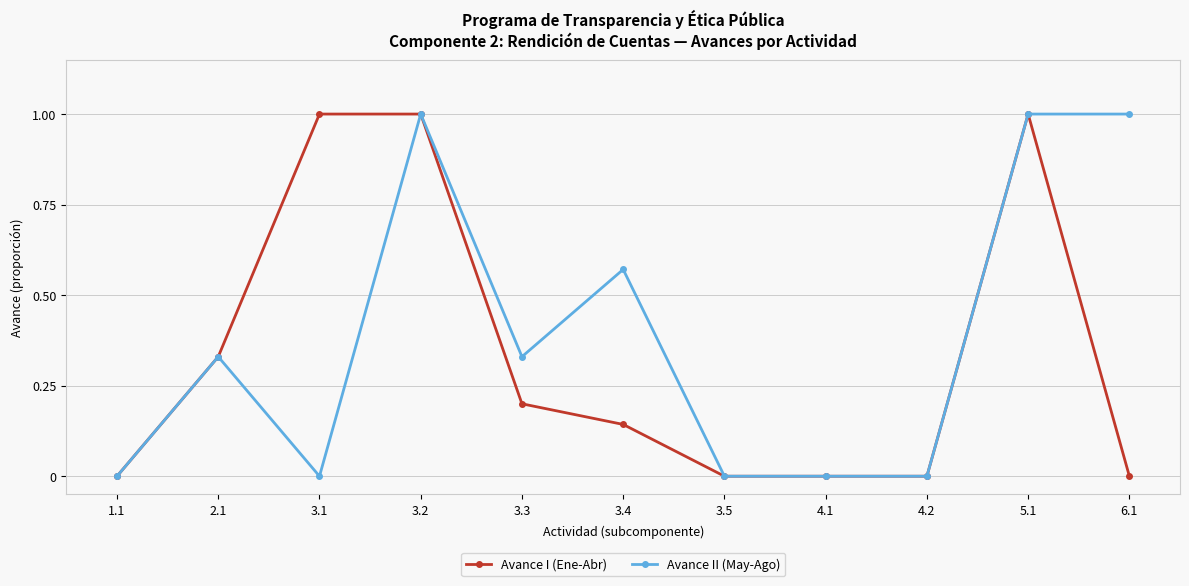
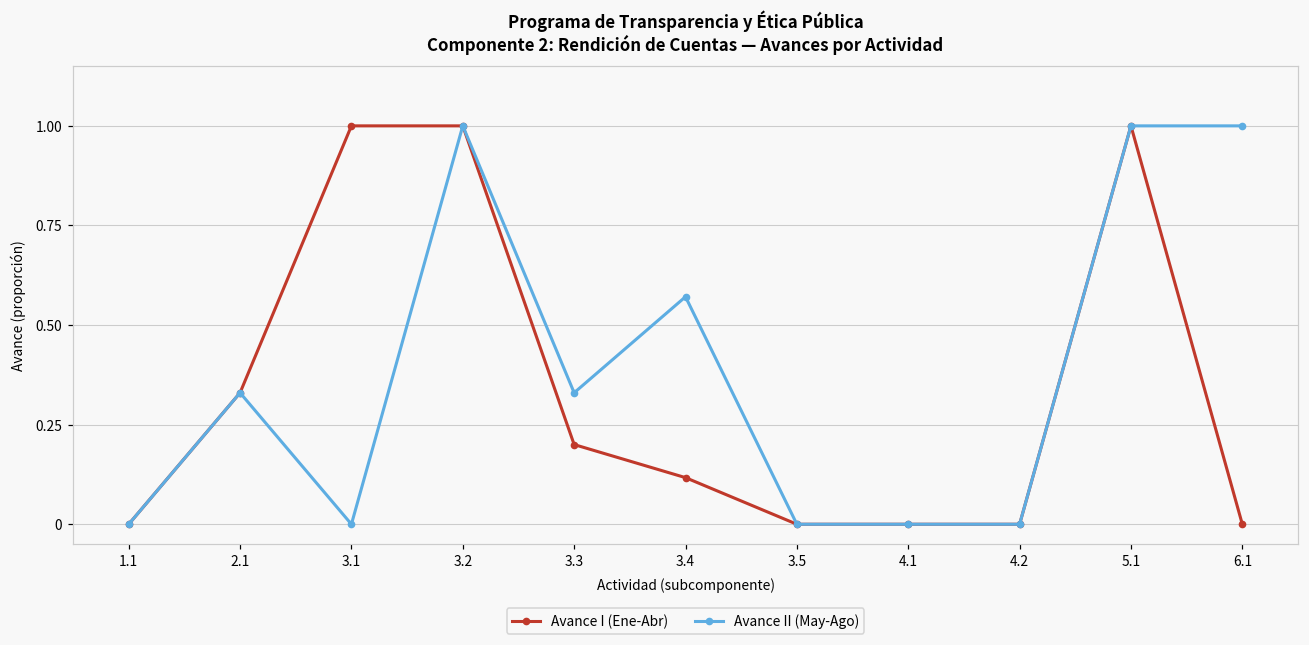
  {
    "Avance I (Ene-Abr)": {
      "3.1": 1.00,
      "3.3": 0.20,
-     "3.4": 0.14,
+     "3.4": 0.12,
      "6.1": 0.00
    },
    "Avance II (May-Ago)": {
      "3.1": 0.00,
      "3.3": 0.33,
      "3.4": 0.57,
      "6.1": 1.00
    }
  }
